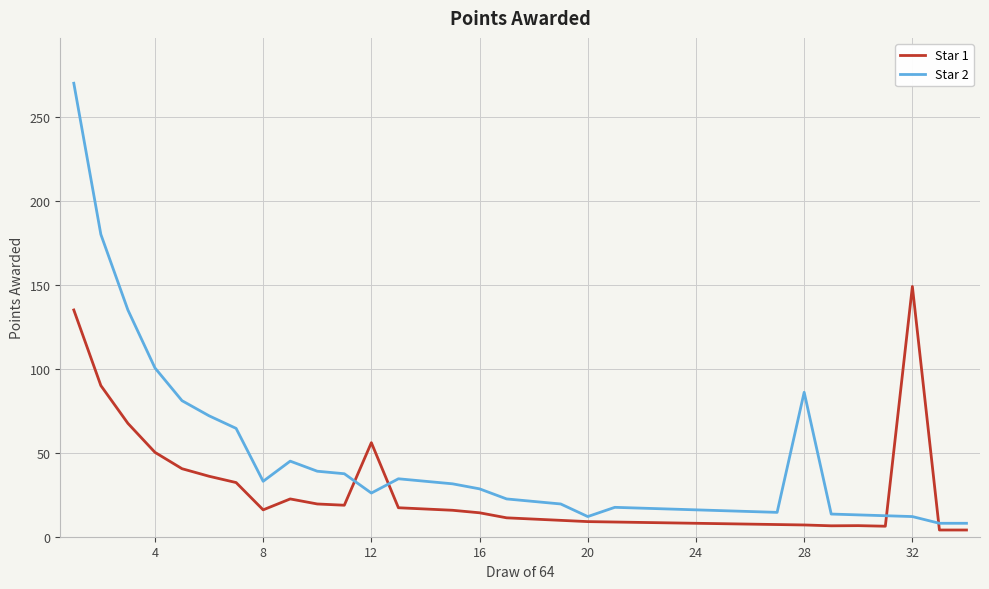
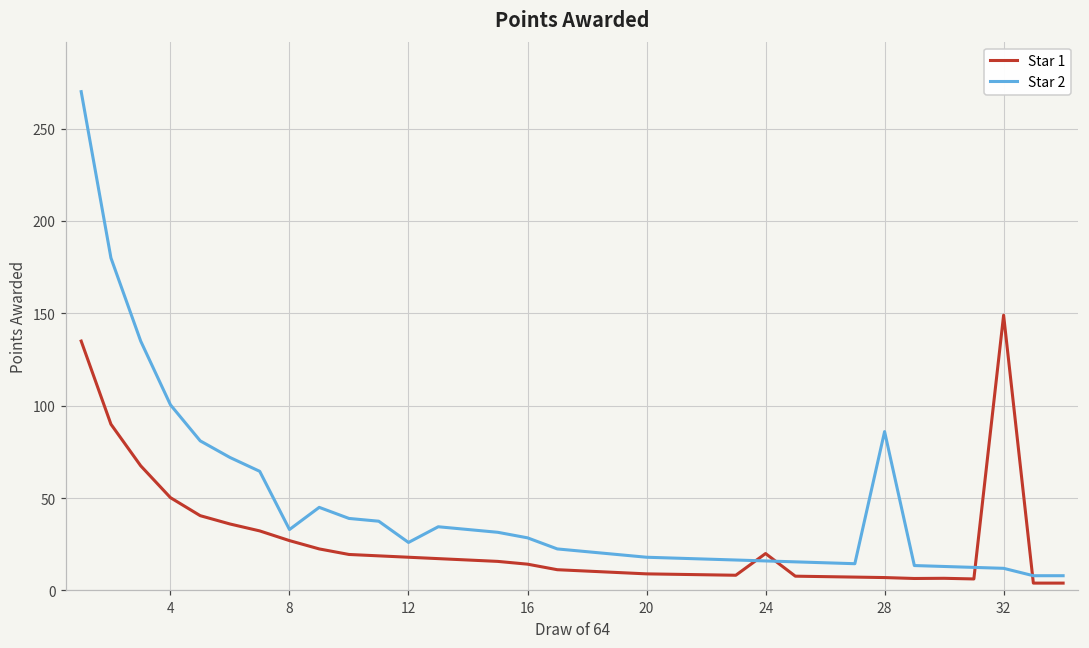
  {
    "Star 1": {
      "4": 50,
-     "8": 16,
-     "12": 56,
+     "8": 27,
+     "12": 18,
      "16": 14,
      "20": 9,
-     "24": 8,
+     "24": 20,
      "28": 7,
      "32": 149
    },
    "Star 2": {
      "4": 101,
      "8": 33,
      "12": 26,
      "16": 29,
-     "20": 12,
+     "20": 18,
      "24": 16,
      "28": 86,
      "32": 12
    }
  }
